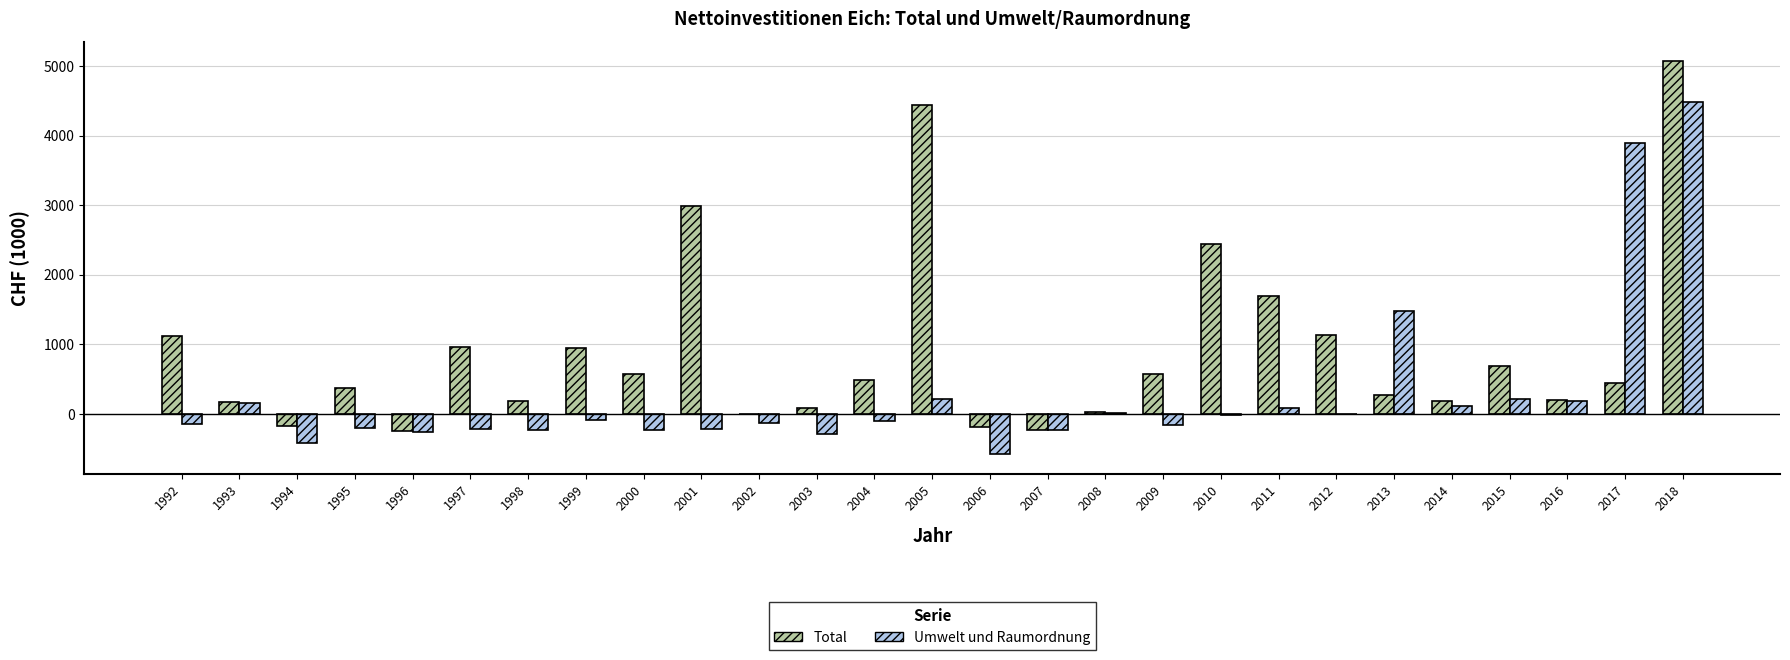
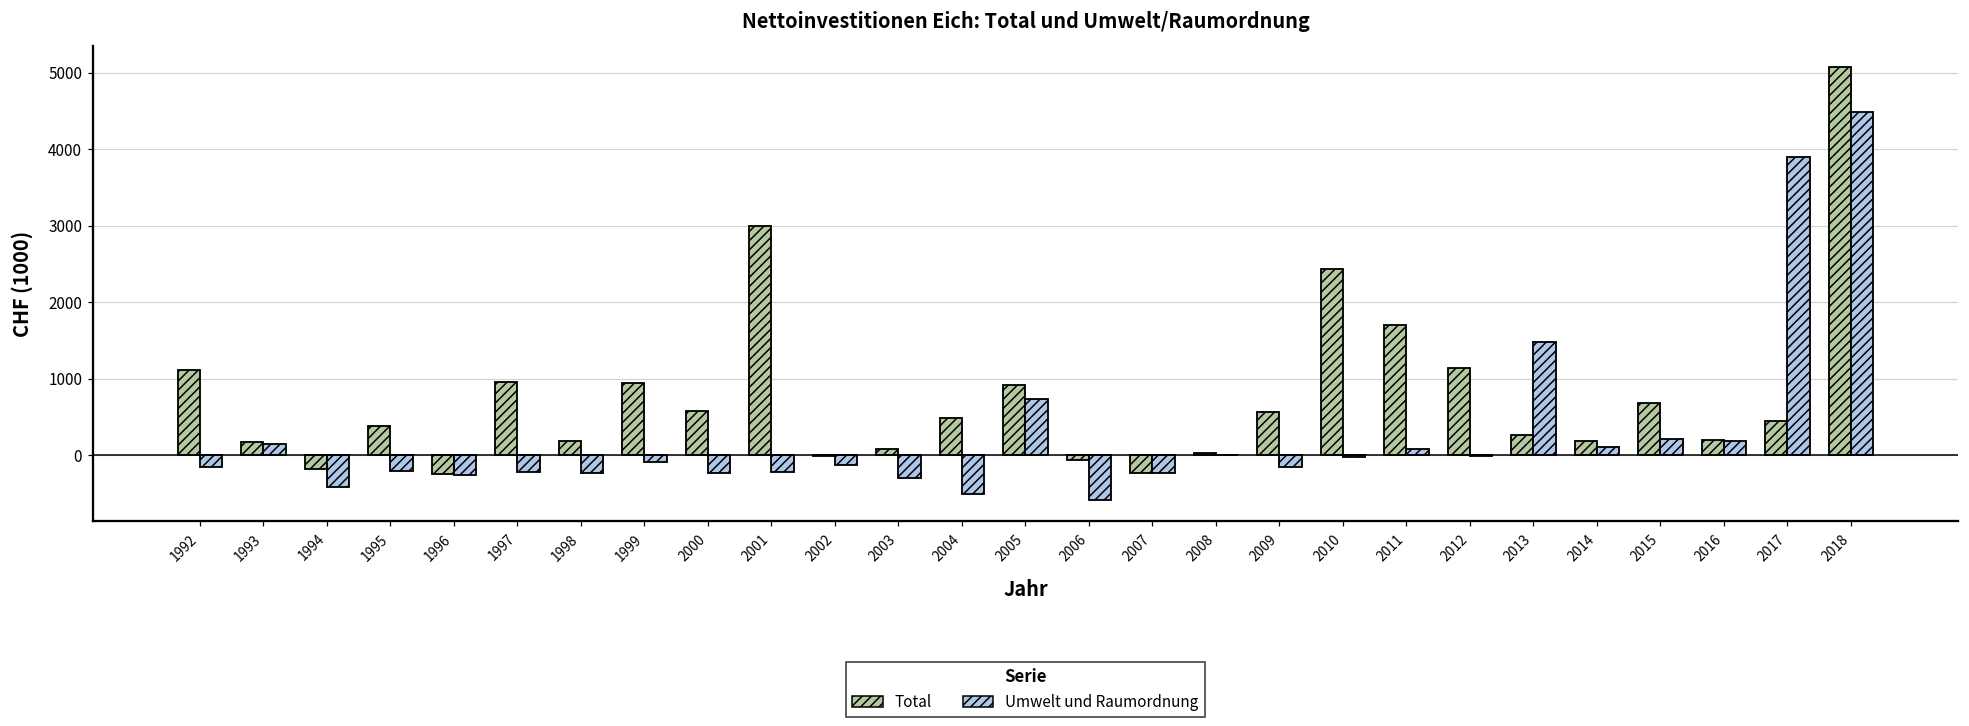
  {
    "Total": {
      "1992": 1100,
      "1993": 200,
      "1994": -200,
      "1995": 400,
      "1996": -200,
      "1997": 1000,
      "1998": 200,
      "1999": 900,
      "2000": 600,
      "2001": 3000,
      "2003": 100,
      "2004": 500,
-     "2005": 4400,
-     "2006": -200,
+     "2005": 900,
+     "2006": -100,
      "2007": -200,
      "2009": 600,
      "2010": 2400,
      "2011": 1700,
      "2012": 1100,
      "2013": 300,
      "2014": 200,
      "2015": 700,
      "2016": 200,
      "2017": 500,
      "2018": 5100
    },
    "Umwelt und Raumordnung": {
      "1992": -100,
      "1993": 200,
      "1994": -400,
      "1995": -200,
      "1996": -300,
      "1997": -200,
      "1998": -200,
      "1999": -100,
      "2000": -200,
      "2001": -200,
      "2002": -100,
      "2003": -300,
-     "2004": -100,
-     "2005": 200,
+     "2004": -500,
+     "2005": 700,
      "2006": -600,
      "2007": -200,
      "2009": -200,
      "2011": 100,
      "2013": 1500,
      "2014": 100,
      "2015": 200,
      "2016": 200,
      "2017": 3900,
      "2018": 4500
    }
  }
